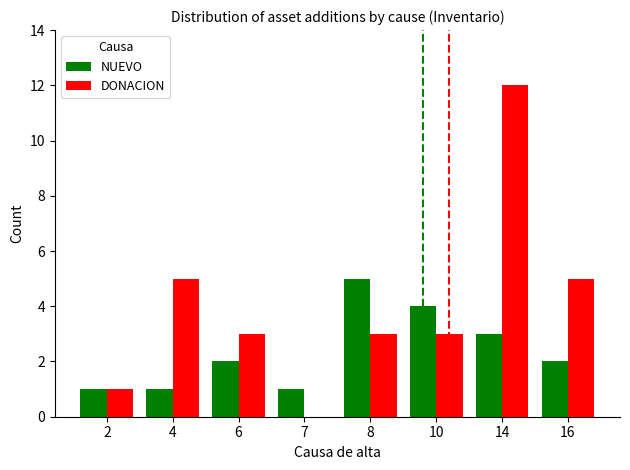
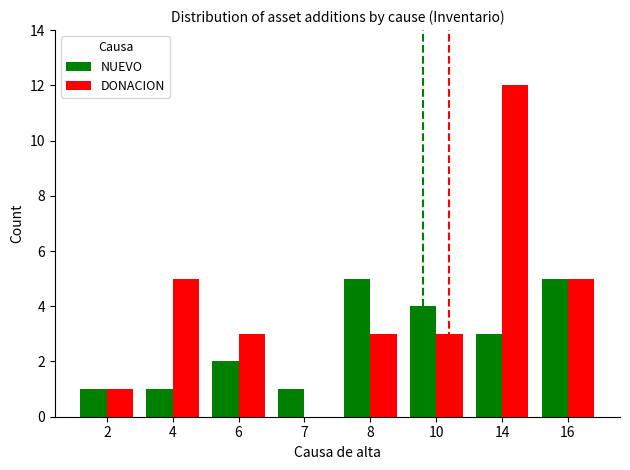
  {
    "NUEVO": {
      "2": 1,
      "4": 1,
      "6": 2,
      "7": 1,
      "8": 5,
      "10": 4,
      "14": 3,
-     "16": 2
+     "16": 5
    },
    "DONACION": {
      "2": 1,
      "4": 5,
      "6": 3,
      "7": 0,
      "8": 3,
      "10": 3,
      "14": 12,
      "16": 5
    }
  }
